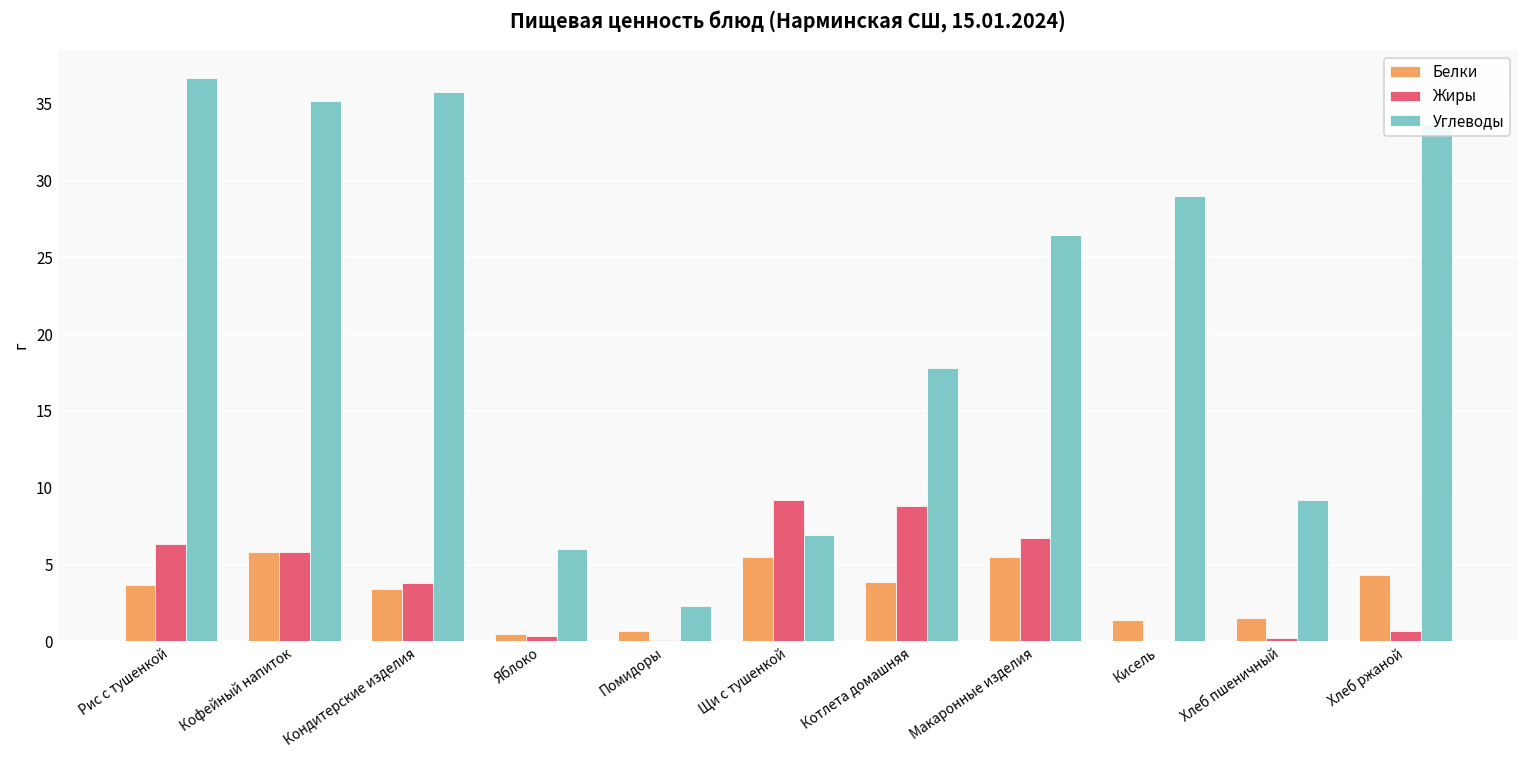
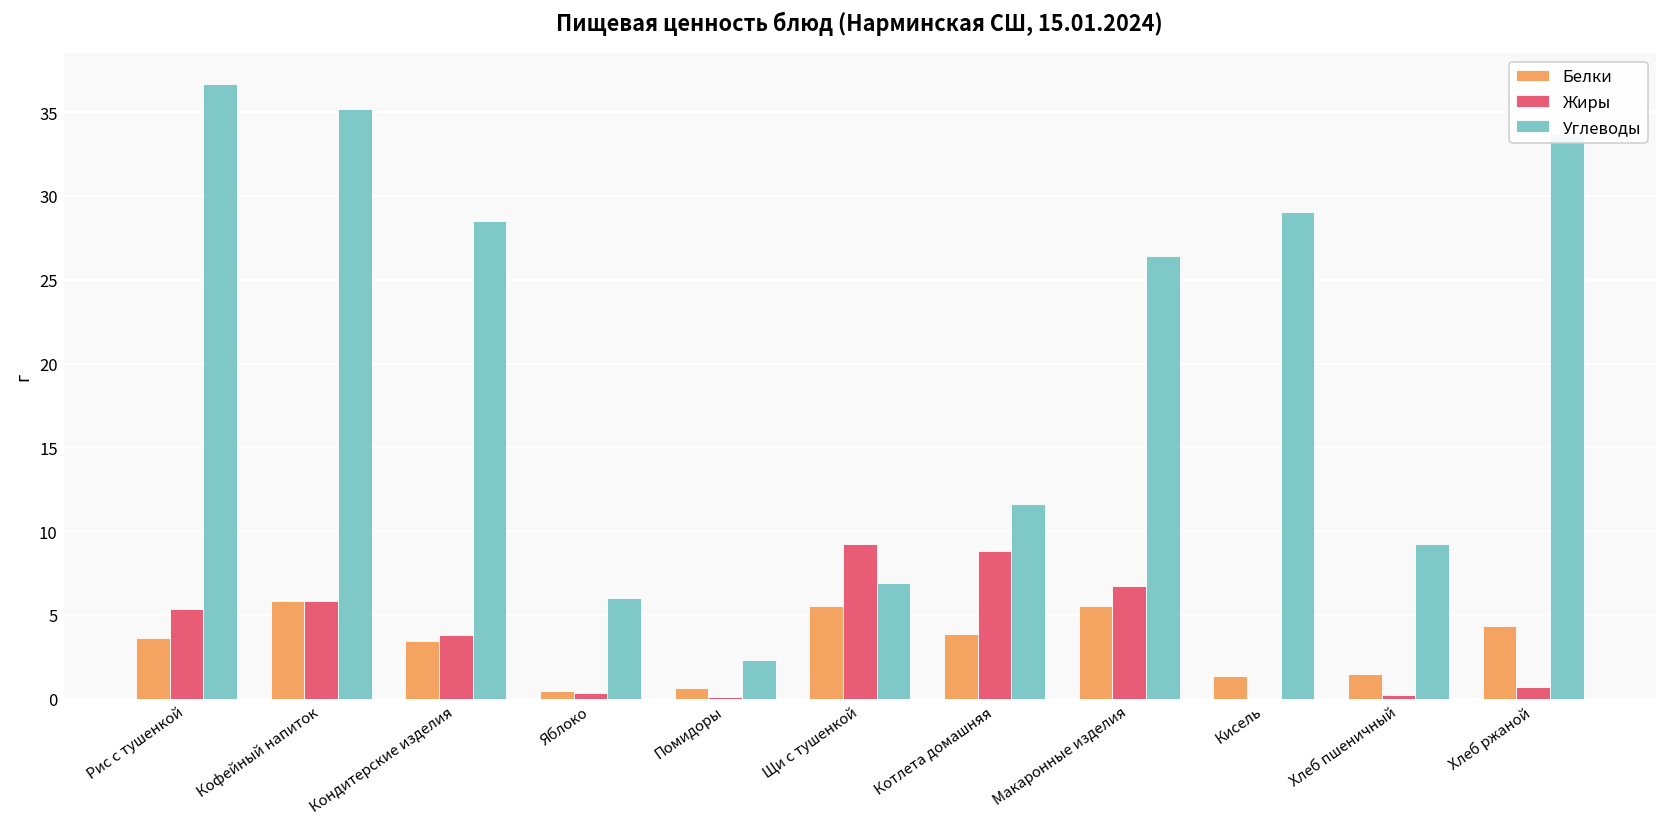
  {
    "Белки": {
      "Рис с тушенкой": 3.6,
      "Кофейный напиток": 5.8,
      "Кондитерские изделия": 3.4,
      "Яблоко": 0.5,
      "Помидоры": 0.7,
      "Щи с тушенкой": 5.5,
      "Котлета домашняя": 3.9,
      "Макаронные изделия": 5.5,
      "Кисель": 1.4,
      "Хлеб пшеничный": 1.5,
      "Хлеб ржаной": 4.3
    },
    "Жиры": {
-     "Рис с тушенкой": 6.3,
+     "Рис с тушенкой": 5.4,
      "Кофейный напиток": 5.8,
      "Кондитерские изделия": 3.8,
      "Яблоко": 0.4,
      "Щи с тушенкой": 9.2,
      "Котлета домашняя": 8.8,
      "Макаронные изделия": 6.8,
      "Кисель": 0.0,
      "Хлеб пшеничный": 0.2,
      "Хлеб ржаной": 0.7
    },
    "Углеводы": {
      "Рис с тушенкой": 36.7,
      "Кофейный напиток": 35.2,
-     "Кондитерские изделия": 35.8,
+     "Кондитерские изделия": 28.5,
      "Яблоко": 6.0,
      "Помидоры": 2.3,
      "Щи с тушенкой": 6.9,
-     "Котлета домашняя": 17.8,
+     "Котлета домашняя": 11.6,
      "Макаронные изделия": 26.4,
      "Кисель": 29.0,
      "Хлеб пшеничный": 9.2
    }
  }
